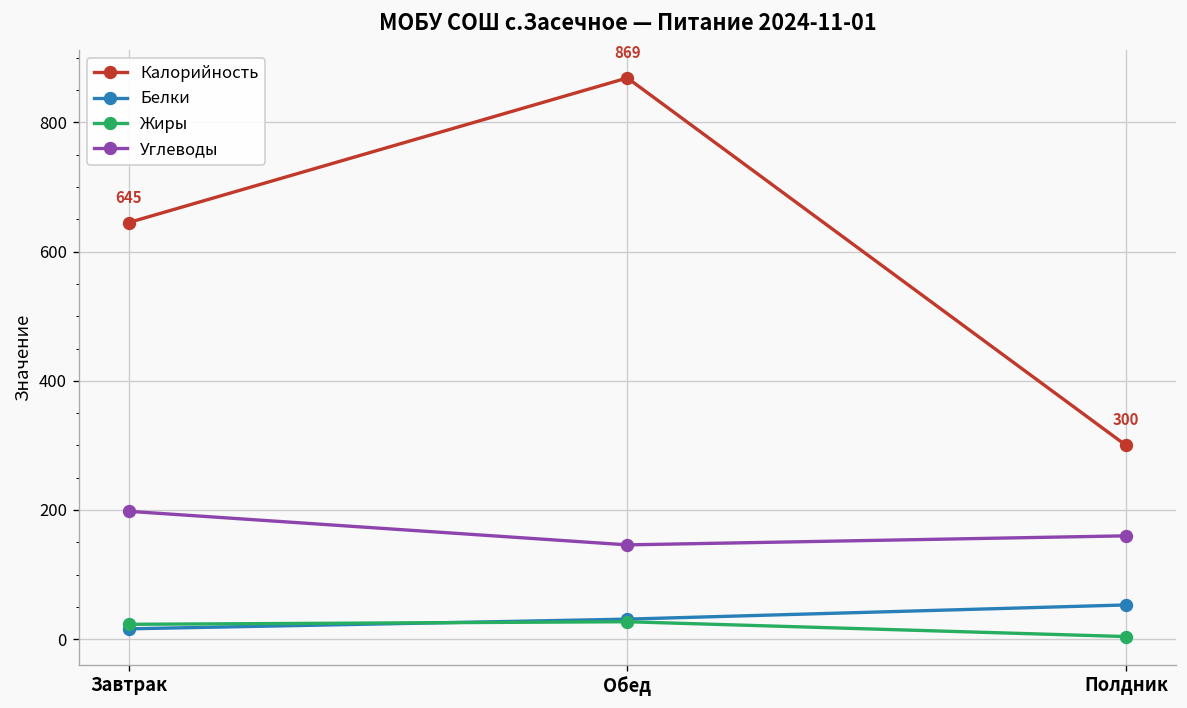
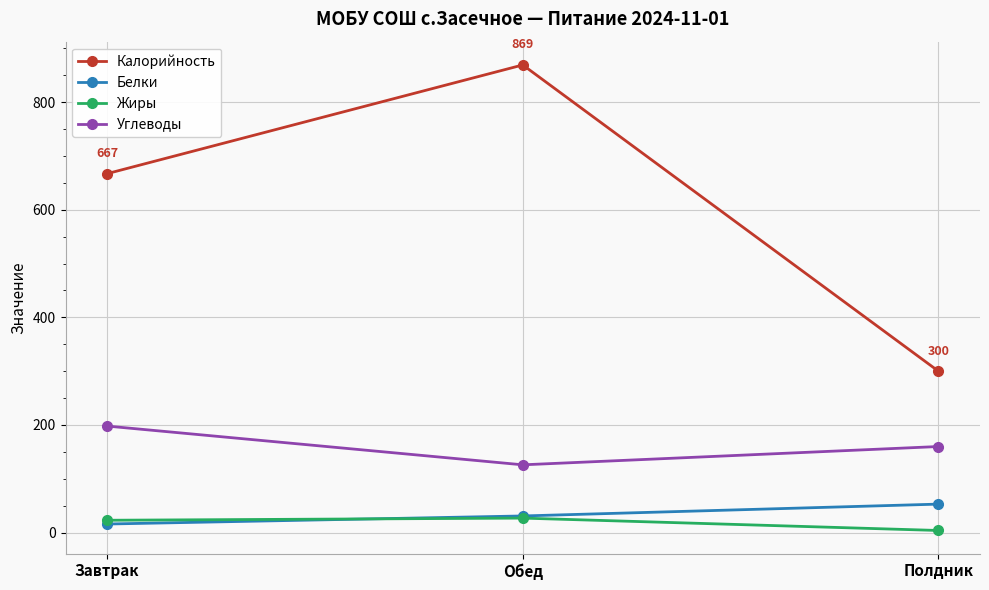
  {
    "Калорийность": {
-     "Завтрак": 645,
+     "Завтрак": 667,
      "Обед": 869,
      "Полдник": 300
    },
    "Белки": {
      "Завтрак": 20,
      "Полдник": 50
    },
    "Жиры": {
      "Завтрак": 20,
      "Полдник": 0
    },
    "Углеводы": {
      "Завтрак": 200,
-     "Обед": 150,
+     "Обед": 130,
      "Полдник": 160
    }
  }
